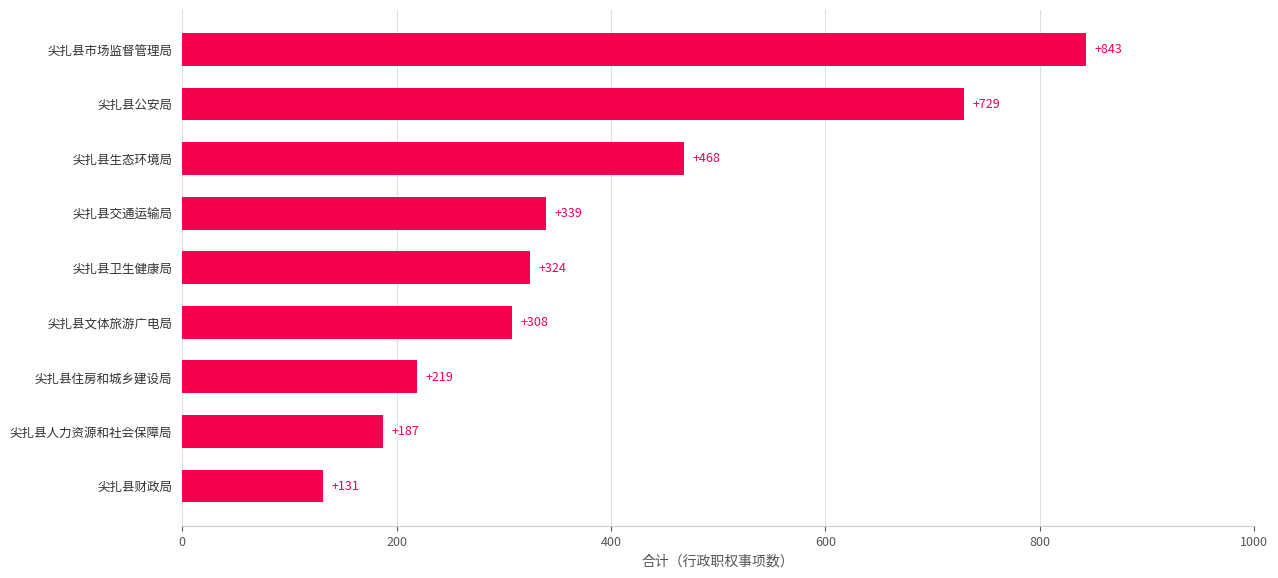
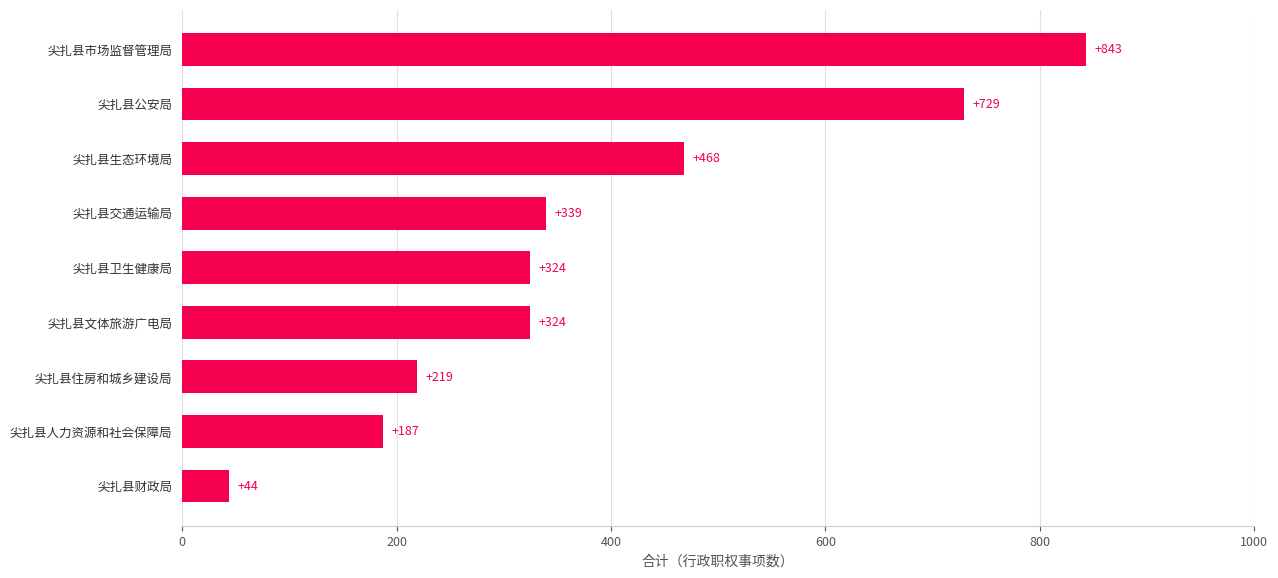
  {
    "尖扎县市场监督管理局": "+843",
    "尖扎县公安局": "+729",
    "尖扎县生态环境局": "+468",
    "尖扎县交通运输局": "+339",
    "尖扎县卫生健康局": "+324",
-   "尖扎县文体旅游广电局": "+308",
+   "尖扎县文体旅游广电局": "+324",
    "尖扎县住房和城乡建设局": "+219",
    "尖扎县人力资源和社会保障局": "+187",
-   "尖扎县财政局": "+131"
+   "尖扎县财政局": "+44"
  }
